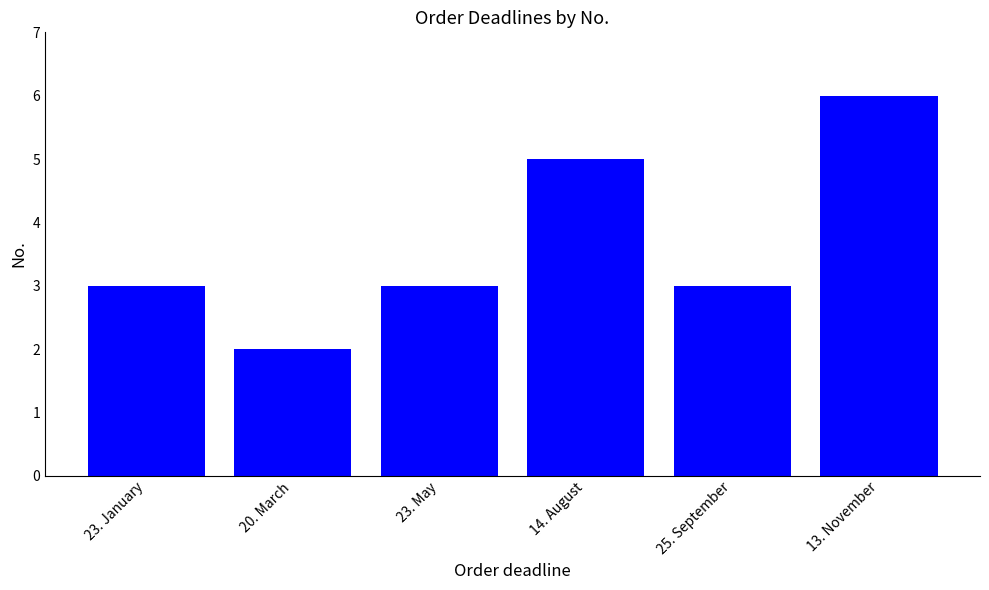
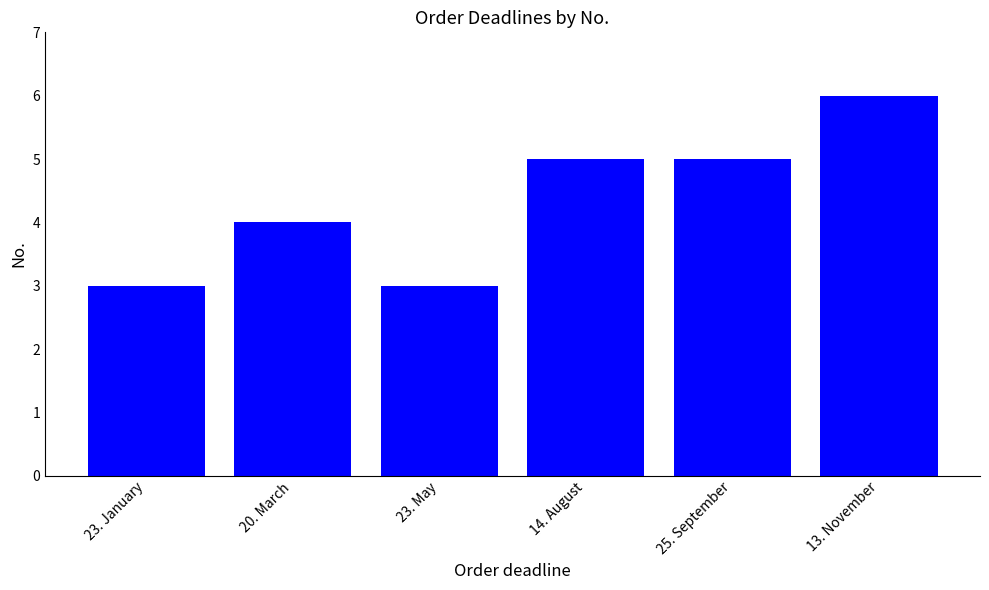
  {
    "23. January": 3,
-   "20. March": 2,
+   "20. March": 4,
    "23. May": 3,
    "14. August": 5,
-   "25. September": 3,
+   "25. September": 5,
    "13. November": 6
  }
